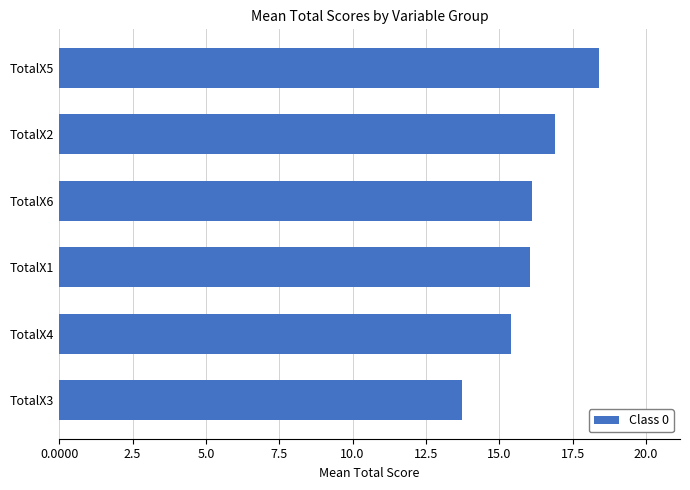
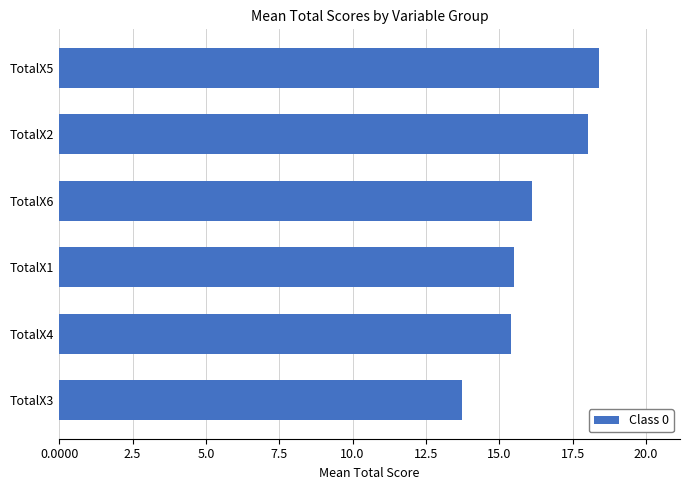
  {
    "TotalX5": 18.4,
-   "TotalX2": 16.9,
+   "TotalX2": 18.0,
    "TotalX6": 16.1,
-   "TotalX1": 16.1,
+   "TotalX1": 15.5,
    "TotalX4": 15.4,
    "TotalX3": 13.7
  }
